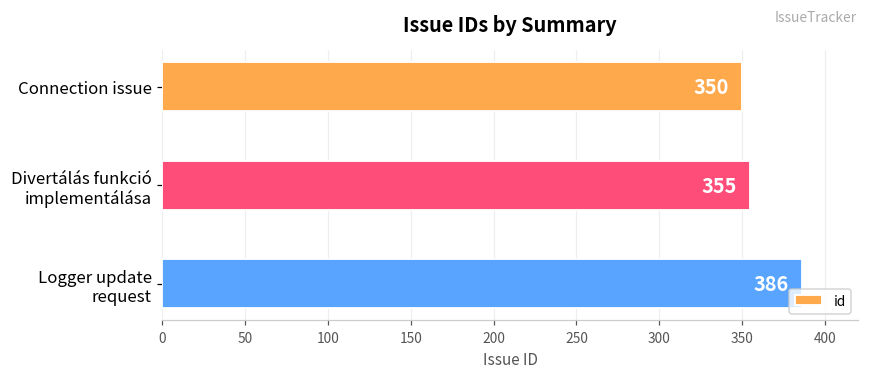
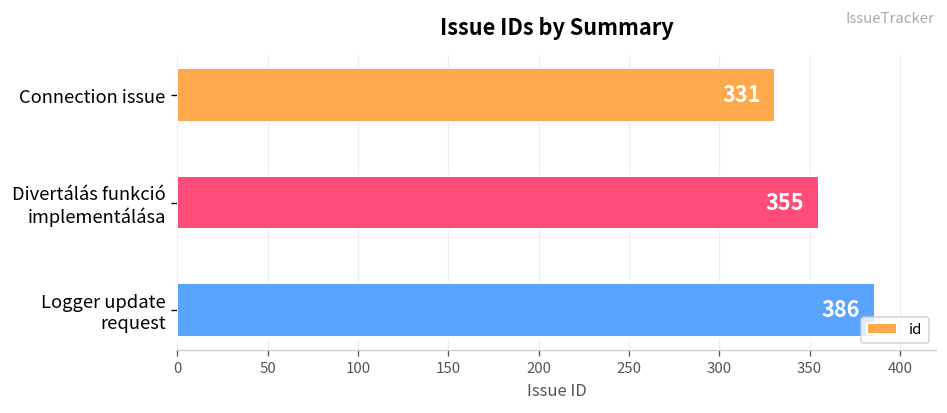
  {
-   "Connection issue": 350,
+   "Connection issue": 331,
    "Divertálás funkció implementálása": 355,
    "Logger update request": 386
  }
